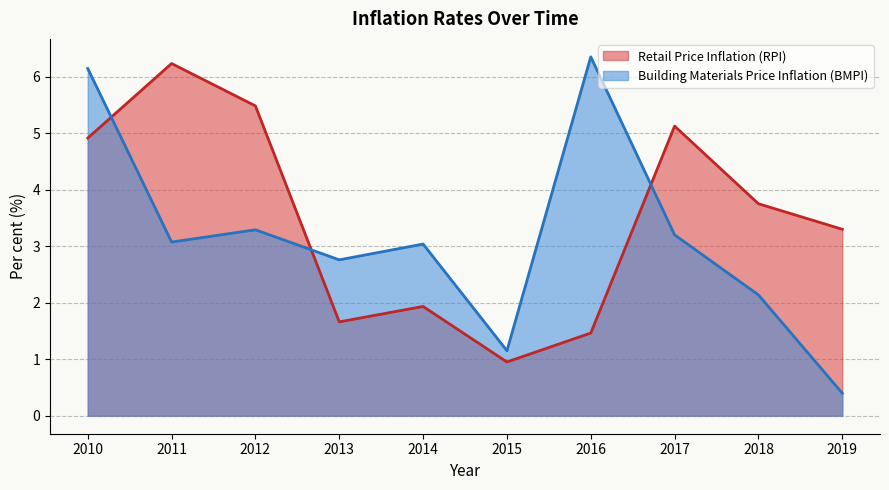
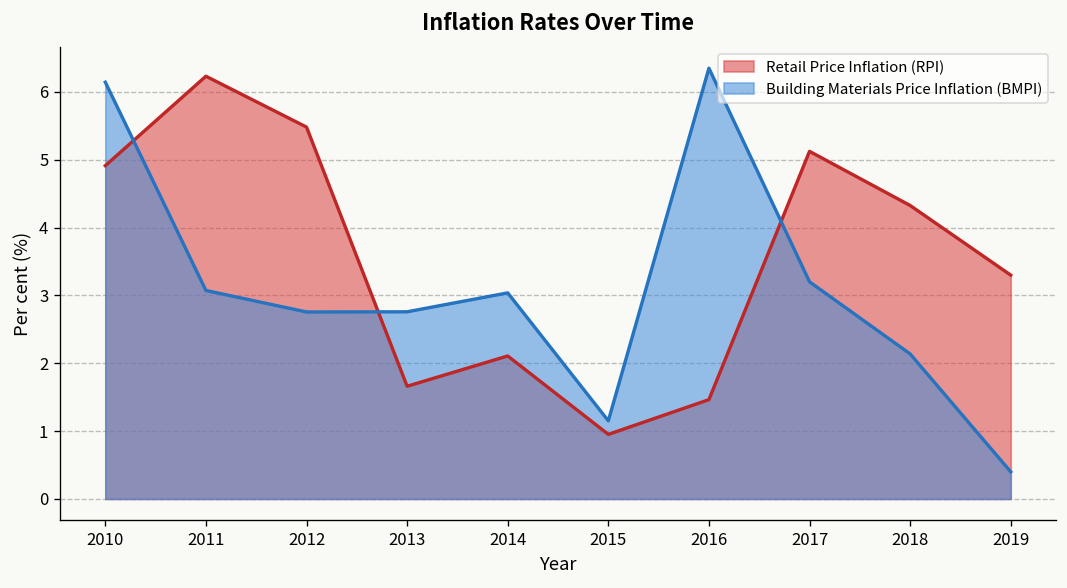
  {
    "Retail Price Inflation (RPI)": {
      "2010": 4.9,
      "2011": 6.2,
      "2012": 5.5,
      "2013": 1.7,
-     "2014": 1.9,
+     "2014": 2.1,
      "2015": 1.0,
      "2016": 1.5,
      "2017": 5.1,
-     "2018": 3.8,
+     "2018": 4.3,
      "2019": 3.3
    },
    "Building Materials Price Inflation (BMPI)": {
      "2010": 6.1,
      "2011": 3.1,
-     "2012": 3.3,
+     "2012": 2.8,
      "2013": 2.8,
      "2014": 3.0,
      "2015": 1.2,
      "2016": 6.4,
      "2017": 3.2,
      "2018": 2.1,
      "2019": 0.4
    }
  }
